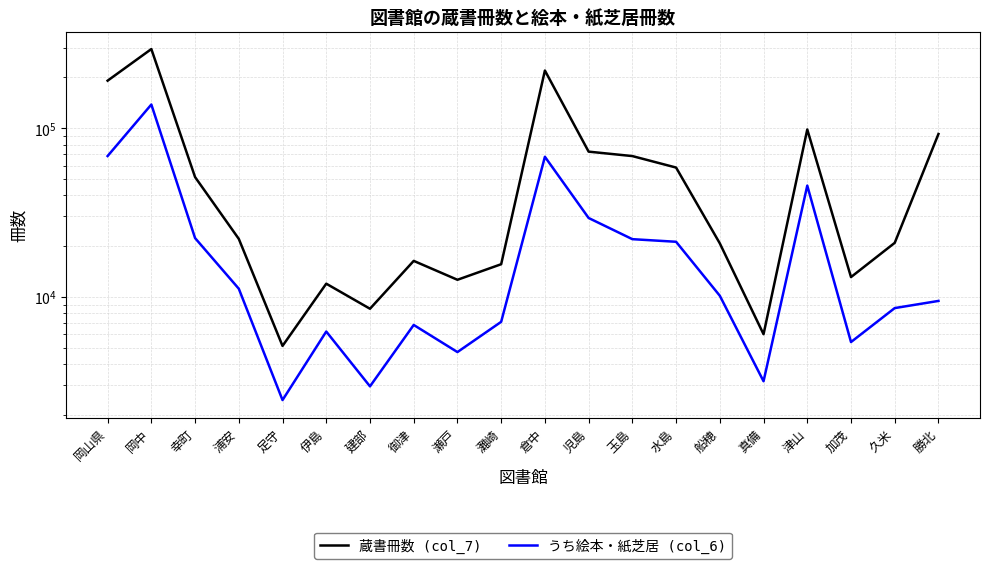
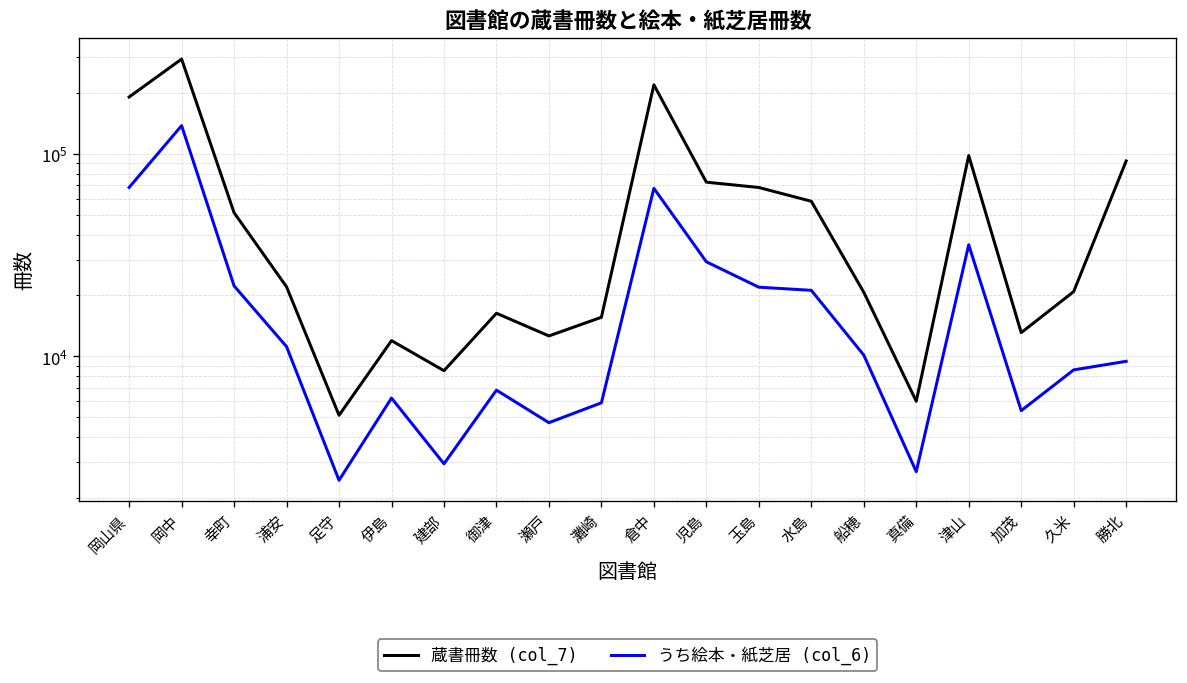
  {
    "蔵書冊数 (col_7)": {
      "岡山県": 190000,
      "岡中": 290000,
      "幸町": 51000,
      "浦安": 22000,
      "足守": 5100,
      "伊島": 12000,
      "建部": 8000,
      "御津": 16000,
      "瀬戸": 13000,
      "灘崎": 16000,
      "倉中": 220000,
      "児島": 73000,
      "玉島": 68000,
      "水島": 58000,
      "船穂": 21000,
      "真備": 6000,
      "津山": 100000,
      "加茂": 13000,
      "久米": 21000,
      "勝北": 90000
    },
    "うち絵本・紙芝居 (col_6)": {
      "岡山県": 68000,
      "岡中": 140000,
      "幸町": 22000,
      "浦安": 11000,
      "足守": 2400,
      "伊島": 6200,
      "建部": 2900,
      "御津": 6800,
      "瀬戸": 4700,
-     "灘崎": 7100,
+     "灘崎": 5900,
      "倉中": 68000,
      "児島": 29000,
      "玉島": 22000,
      "水島": 21000,
      "船穂": 10000,
-     "真備": 3200,
-     "津山": 46000,
+     "真備": 2700,
+     "津山": 36000,
      "加茂": 5400,
      "久米": 9000,
      "勝北": 9000
    }
  }
